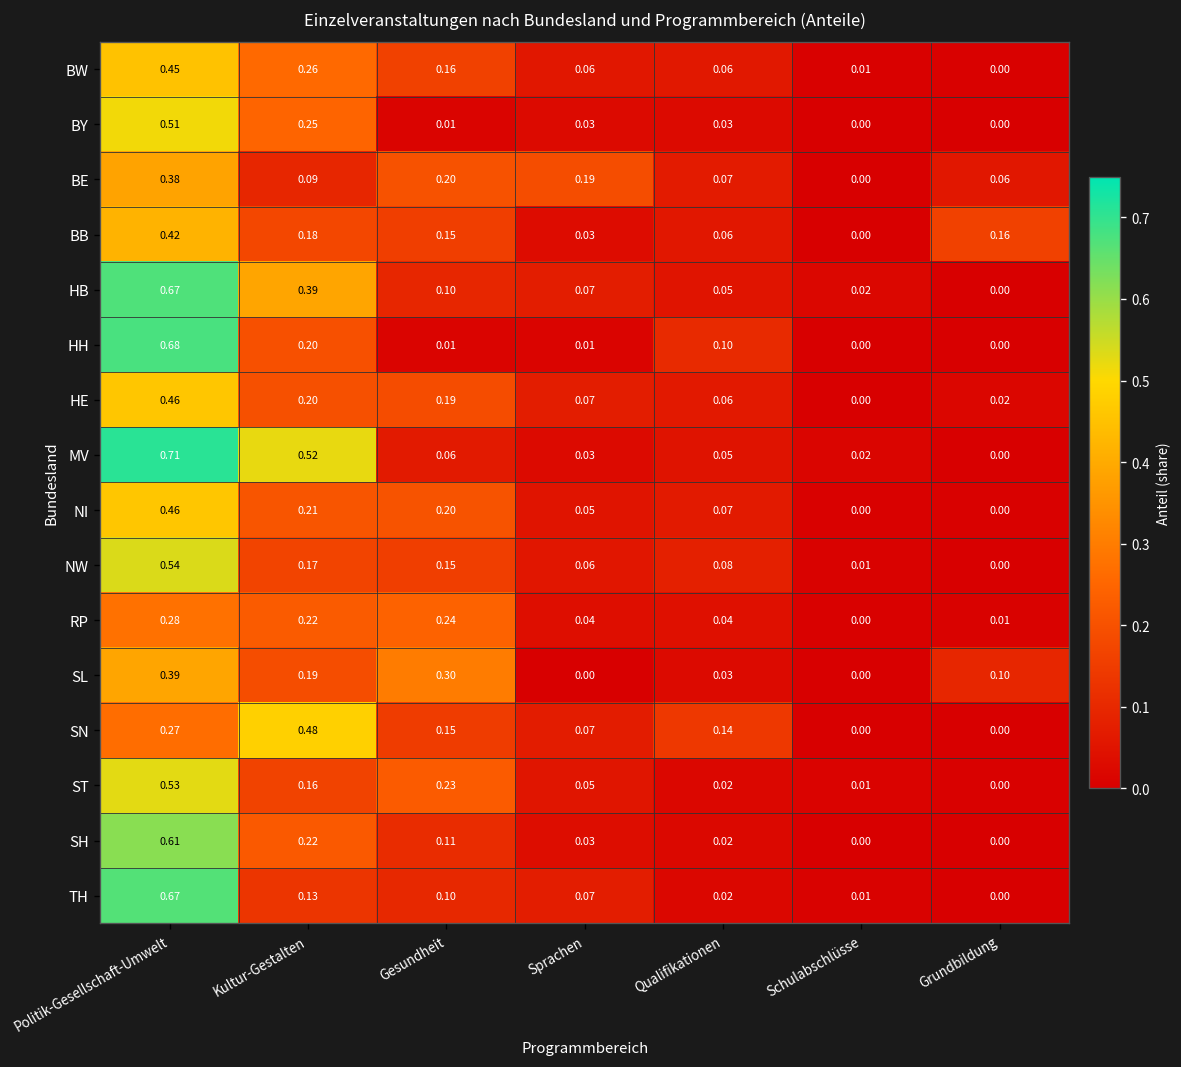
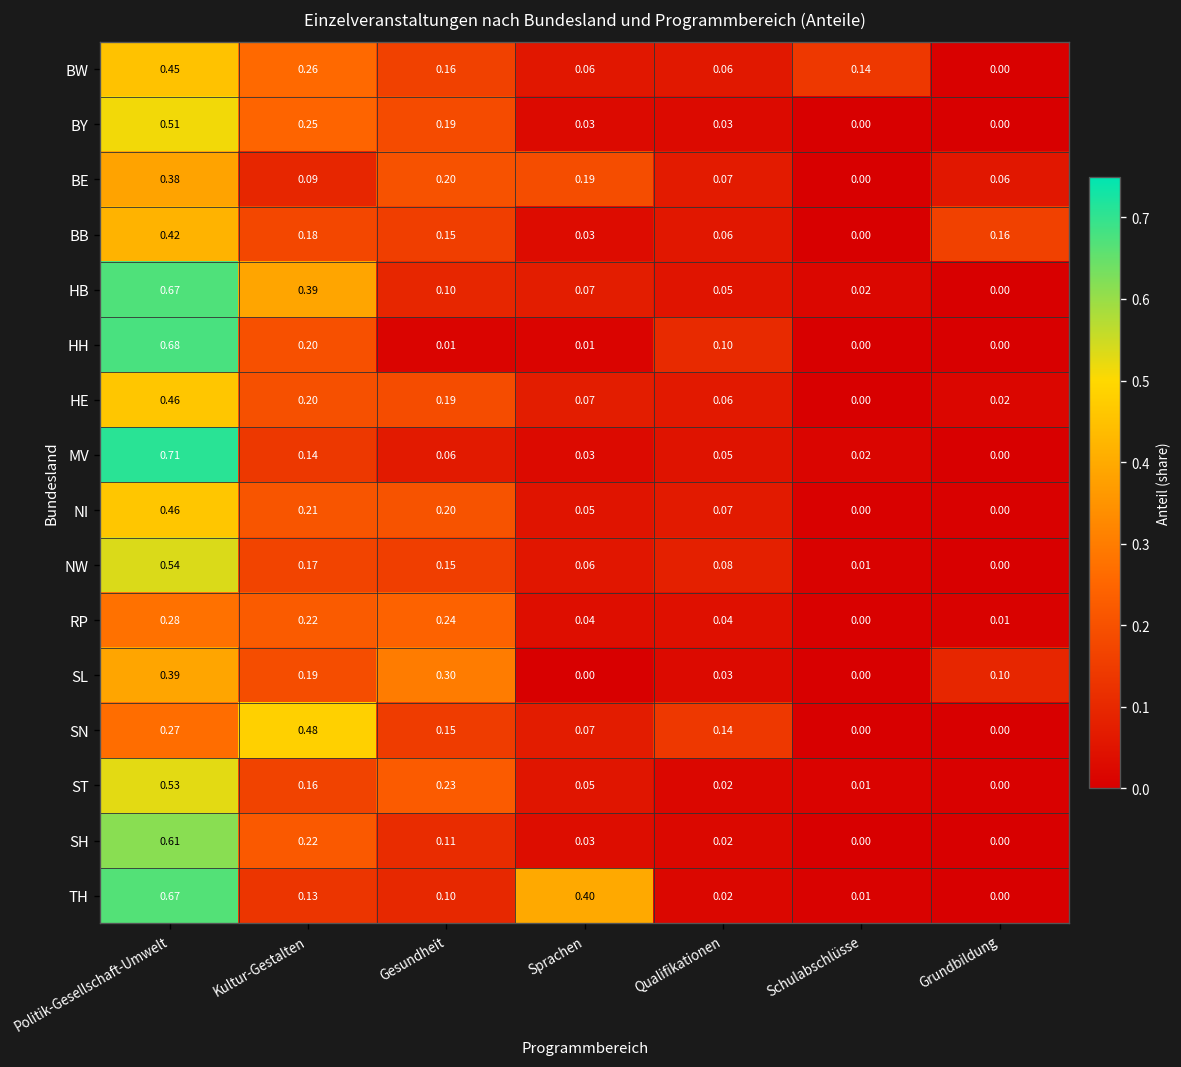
  {
    "BW": {
      "Politik-Gesellschaft-Umwelt": 0.45,
      "Kultur-Gestalten": 0.26,
      "Gesundheit": 0.16,
      "Sprachen": 0.06,
      "Qualifikationen": 0.06,
-     "Schulabschlüsse": 0.01,
+     "Schulabschlüsse": 0.14,
      "Grundbildung": 0.00
    },
    "BY": {
      "Politik-Gesellschaft-Umwelt": 0.51,
      "Kultur-Gestalten": 0.25,
-     "Gesundheit": 0.01,
+     "Gesundheit": 0.19,
      "Sprachen": 0.03,
      "Qualifikationen": 0.03,
      "Schulabschlüsse": 0.00,
      "Grundbildung": 0.00
    },
    "BE": {
      "Politik-Gesellschaft-Umwelt": 0.38,
      "Kultur-Gestalten": 0.09,
      "Gesundheit": 0.20,
      "Sprachen": 0.19,
      "Qualifikationen": 0.07,
      "Schulabschlüsse": 0.00,
      "Grundbildung": 0.06
    },
    "BB": {
      "Politik-Gesellschaft-Umwelt": 0.42,
      "Kultur-Gestalten": 0.18,
      "Gesundheit": 0.15,
      "Sprachen": 0.03,
      "Qualifikationen": 0.06,
      "Schulabschlüsse": 0.00,
      "Grundbildung": 0.16
    },
    "HB": {
      "Politik-Gesellschaft-Umwelt": 0.67,
      "Kultur-Gestalten": 0.39,
      "Gesundheit": 0.10,
      "Sprachen": 0.07,
      "Qualifikationen": 0.05,
      "Schulabschlüsse": 0.02,
      "Grundbildung": 0.00
    },
    "HH": {
      "Politik-Gesellschaft-Umwelt": 0.68,
      "Kultur-Gestalten": 0.20,
      "Gesundheit": 0.01,
      "Sprachen": 0.01,
      "Qualifikationen": 0.10,
      "Schulabschlüsse": 0.00,
      "Grundbildung": 0.00
    },
    "HE": {
      "Politik-Gesellschaft-Umwelt": 0.46,
      "Kultur-Gestalten": 0.20,
      "Gesundheit": 0.19,
      "Sprachen": 0.07,
      "Qualifikationen": 0.06,
      "Schulabschlüsse": 0.00,
      "Grundbildung": 0.02
    },
    "MV": {
      "Politik-Gesellschaft-Umwelt": 0.71,
-     "Kultur-Gestalten": 0.52,
+     "Kultur-Gestalten": 0.14,
      "Gesundheit": 0.06,
      "Sprachen": 0.03,
      "Qualifikationen": 0.05,
      "Schulabschlüsse": 0.02,
      "Grundbildung": 0.00
    },
    "NI": {
      "Politik-Gesellschaft-Umwelt": 0.46,
      "Kultur-Gestalten": 0.21,
      "Gesundheit": 0.20,
      "Sprachen": 0.05,
      "Qualifikationen": 0.07,
      "Schulabschlüsse": 0.00,
      "Grundbildung": 0.00
    },
    "NW": {
      "Politik-Gesellschaft-Umwelt": 0.54,
      "Kultur-Gestalten": 0.17,
      "Gesundheit": 0.15,
      "Sprachen": 0.06,
      "Qualifikationen": 0.08,
      "Schulabschlüsse": 0.01,
      "Grundbildung": 0.00
    },
    "RP": {
      "Politik-Gesellschaft-Umwelt": 0.28,
      "Kultur-Gestalten": 0.22,
      "Gesundheit": 0.24,
      "Sprachen": 0.04,
      "Qualifikationen": 0.04,
      "Schulabschlüsse": 0.00,
      "Grundbildung": 0.01
    },
    "SL": {
      "Politik-Gesellschaft-Umwelt": 0.39,
      "Kultur-Gestalten": 0.19,
      "Gesundheit": 0.30,
      "Sprachen": 0.00,
      "Qualifikationen": 0.03,
      "Schulabschlüsse": 0.00,
      "Grundbildung": 0.10
    },
    "SN": {
      "Politik-Gesellschaft-Umwelt": 0.27,
      "Kultur-Gestalten": 0.48,
      "Gesundheit": 0.15,
      "Sprachen": 0.07,
      "Qualifikationen": 0.14,
      "Schulabschlüsse": 0.00,
      "Grundbildung": 0.00
    },
    "ST": {
      "Politik-Gesellschaft-Umwelt": 0.53,
      "Kultur-Gestalten": 0.16,
      "Gesundheit": 0.23,
      "Sprachen": 0.05,
      "Qualifikationen": 0.02,
      "Schulabschlüsse": 0.01,
      "Grundbildung": 0.00
    },
    "SH": {
      "Politik-Gesellschaft-Umwelt": 0.61,
      "Kultur-Gestalten": 0.22,
      "Gesundheit": 0.11,
      "Sprachen": 0.03,
      "Qualifikationen": 0.02,
      "Schulabschlüsse": 0.00,
      "Grundbildung": 0.00
    },
    "TH": {
      "Politik-Gesellschaft-Umwelt": 0.67,
      "Kultur-Gestalten": 0.13,
      "Gesundheit": 0.10,
-     "Sprachen": 0.07,
+     "Sprachen": 0.40,
      "Qualifikationen": 0.02,
      "Schulabschlüsse": 0.01,
      "Grundbildung": 0.00
    }
  }
